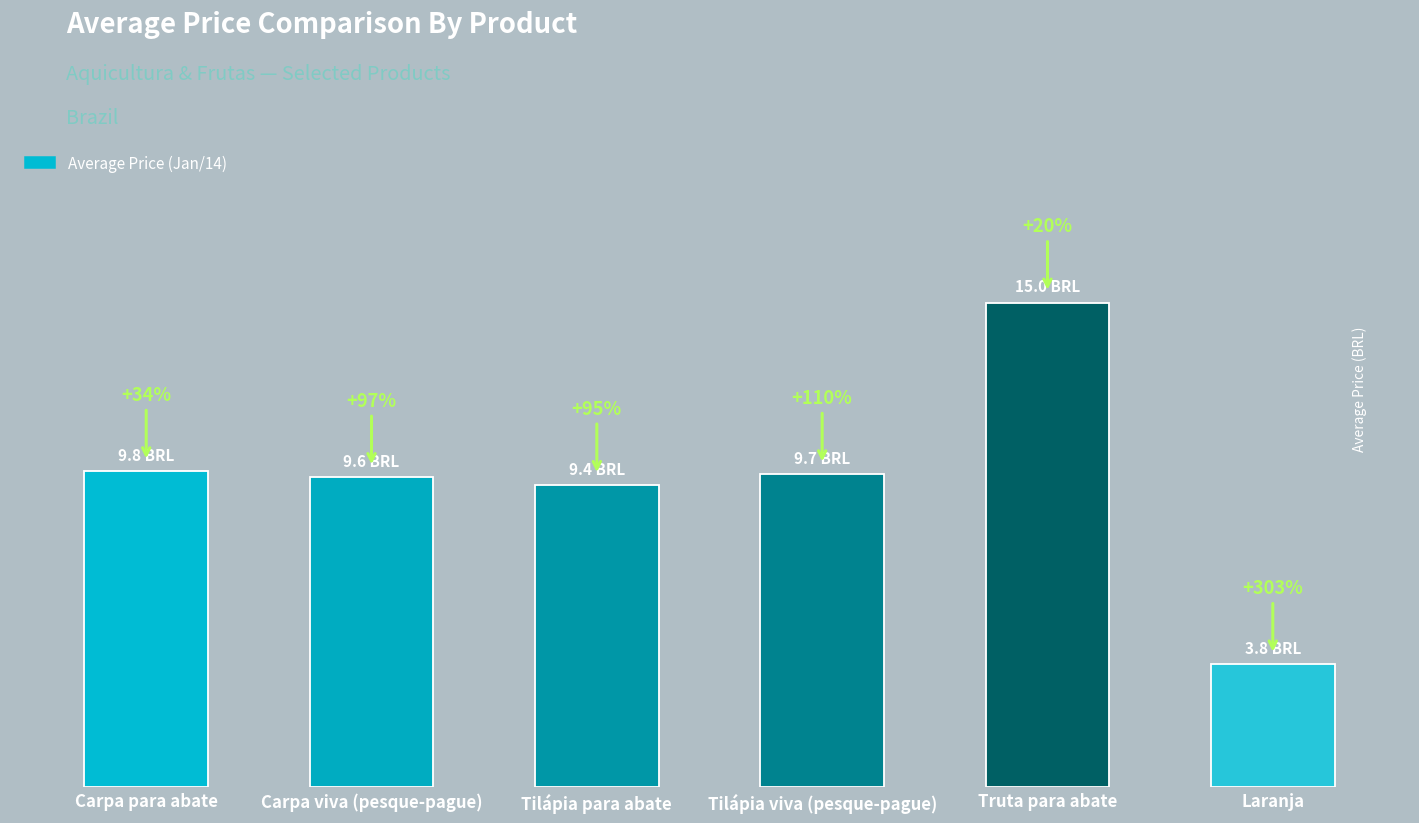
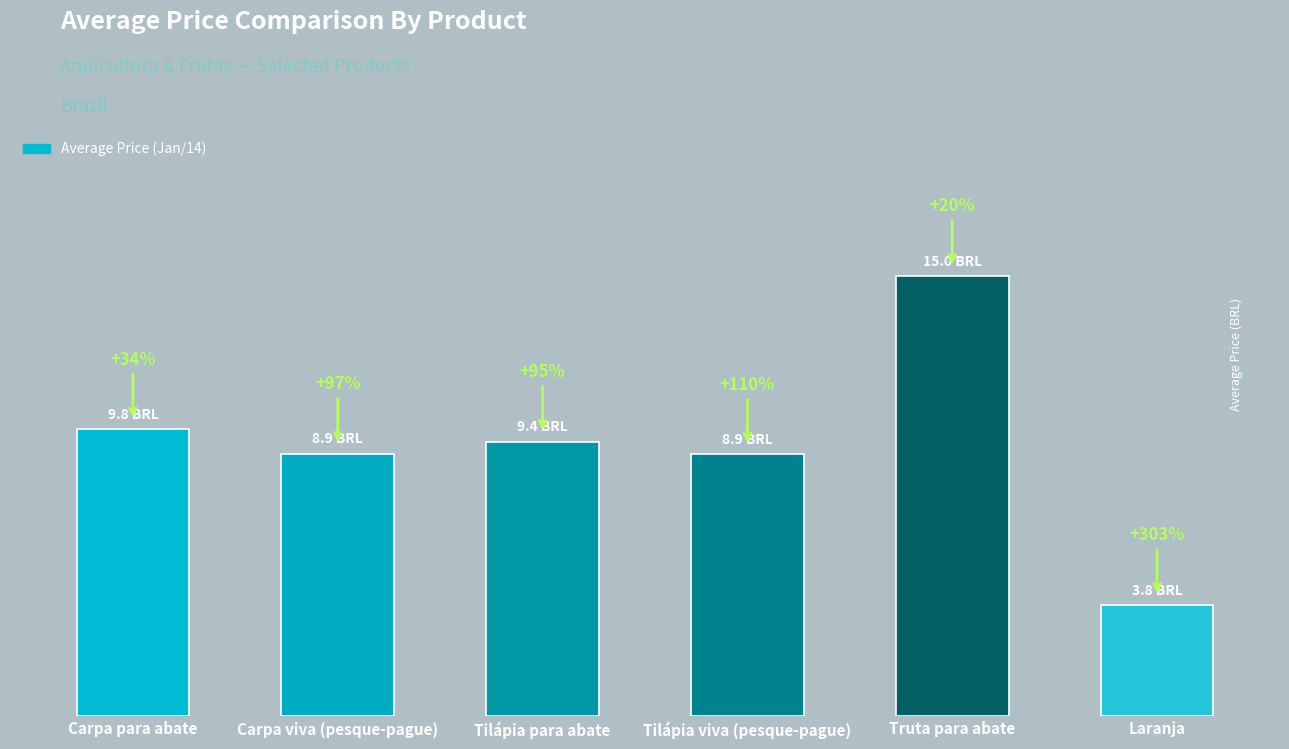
  {
-   "Carpa viva (pesque-pague)": 9.6,
-   "Tilápia viva (pesque-pague)": 9.7
+   "Carpa viva (pesque-pague)": 8.9,
+   "Tilápia viva (pesque-pague)": 8.9
  }
